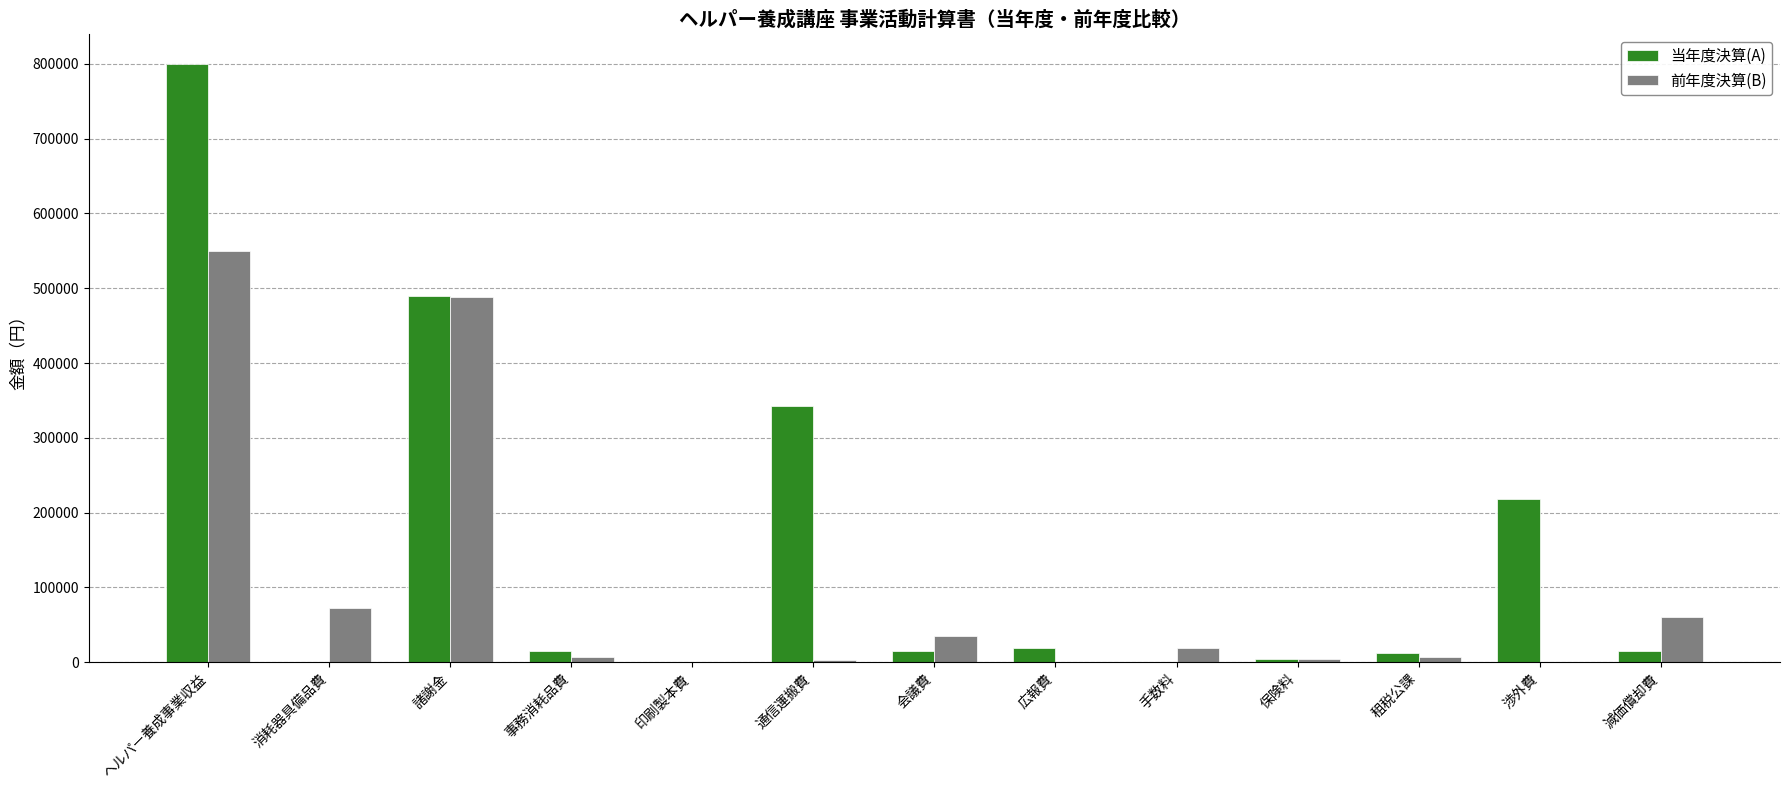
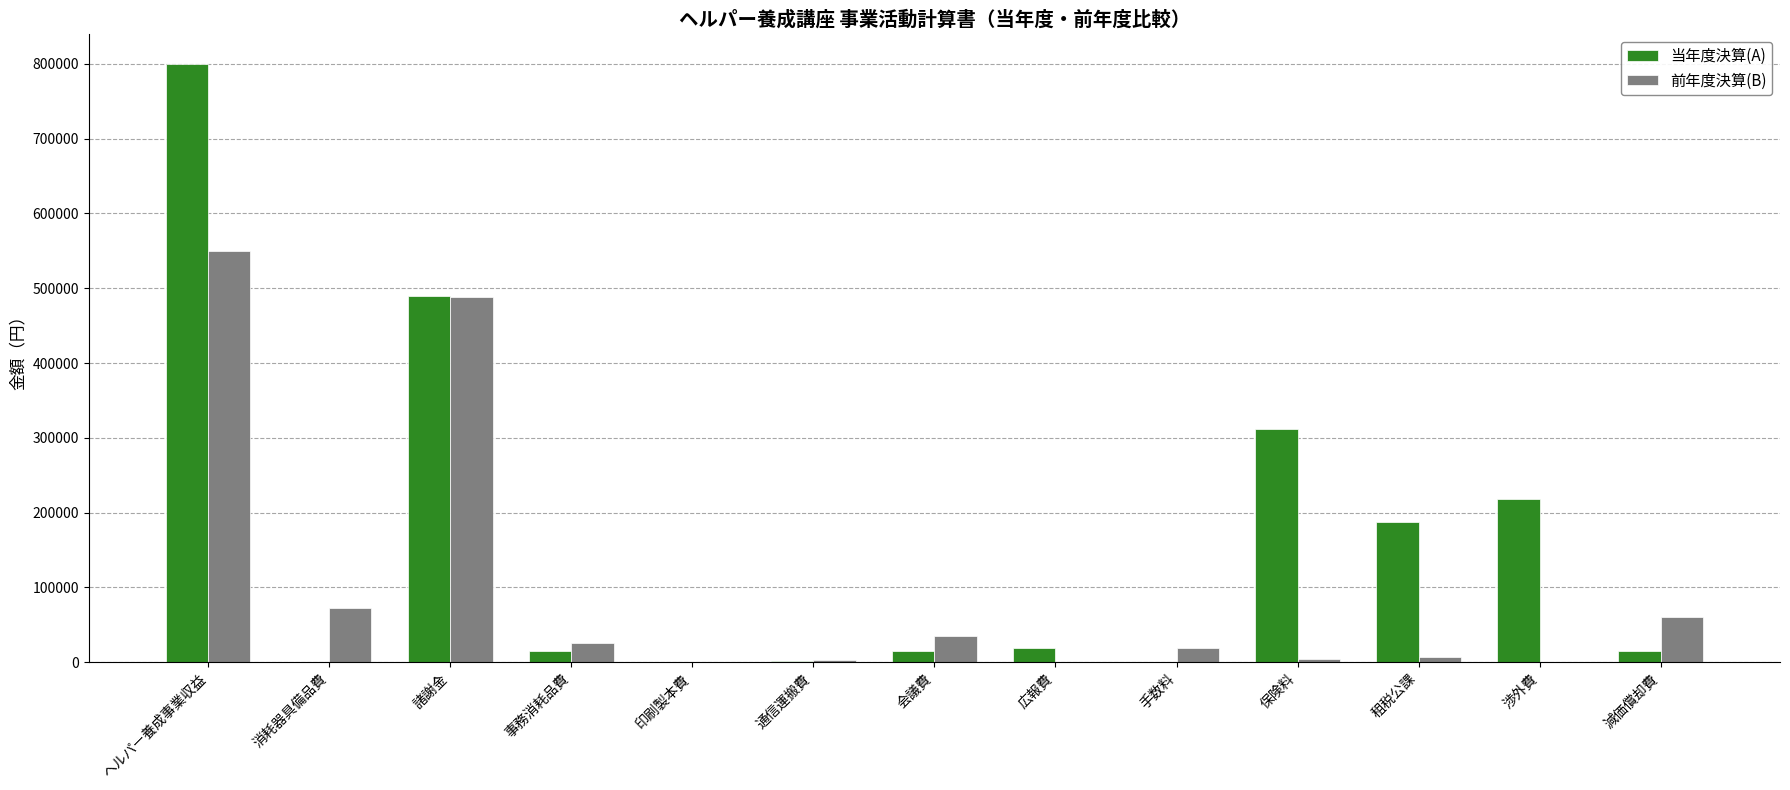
  {
    "当年度決算(A)": {
      "ヘルパー養成事業収益": 800000,
      "消耗器具備品費": 0,
      "諸謝金": 490000,
      "事務消耗品費": 20000,
      "印刷製本費": 0,
-     "通信運搬費": 340000,
+     "通信運搬費": 0,
      "会議費": 10000,
      "広報費": 20000,
-     "保険料": 0,
-     "租税公課": 10000,
+     "保険料": 310000,
+     "租税公課": 190000,
      "渉外費": 220000,
      "減価償却費": 20000
    },
    "前年度決算(B)": {
      "ヘルパー養成事業収益": 550000,
      "消耗器具備品費": 70000,
      "諸謝金": 490000,
-     "事務消耗品費": 10000,
+     "事務消耗品費": 30000,
      "会議費": 30000,
      "広報費": 0,
      "手数料": 20000,
      "保険料": 0,
      "租税公課": 10000,
      "渉外費": 0,
      "減価償却費": 60000
    }
  }
